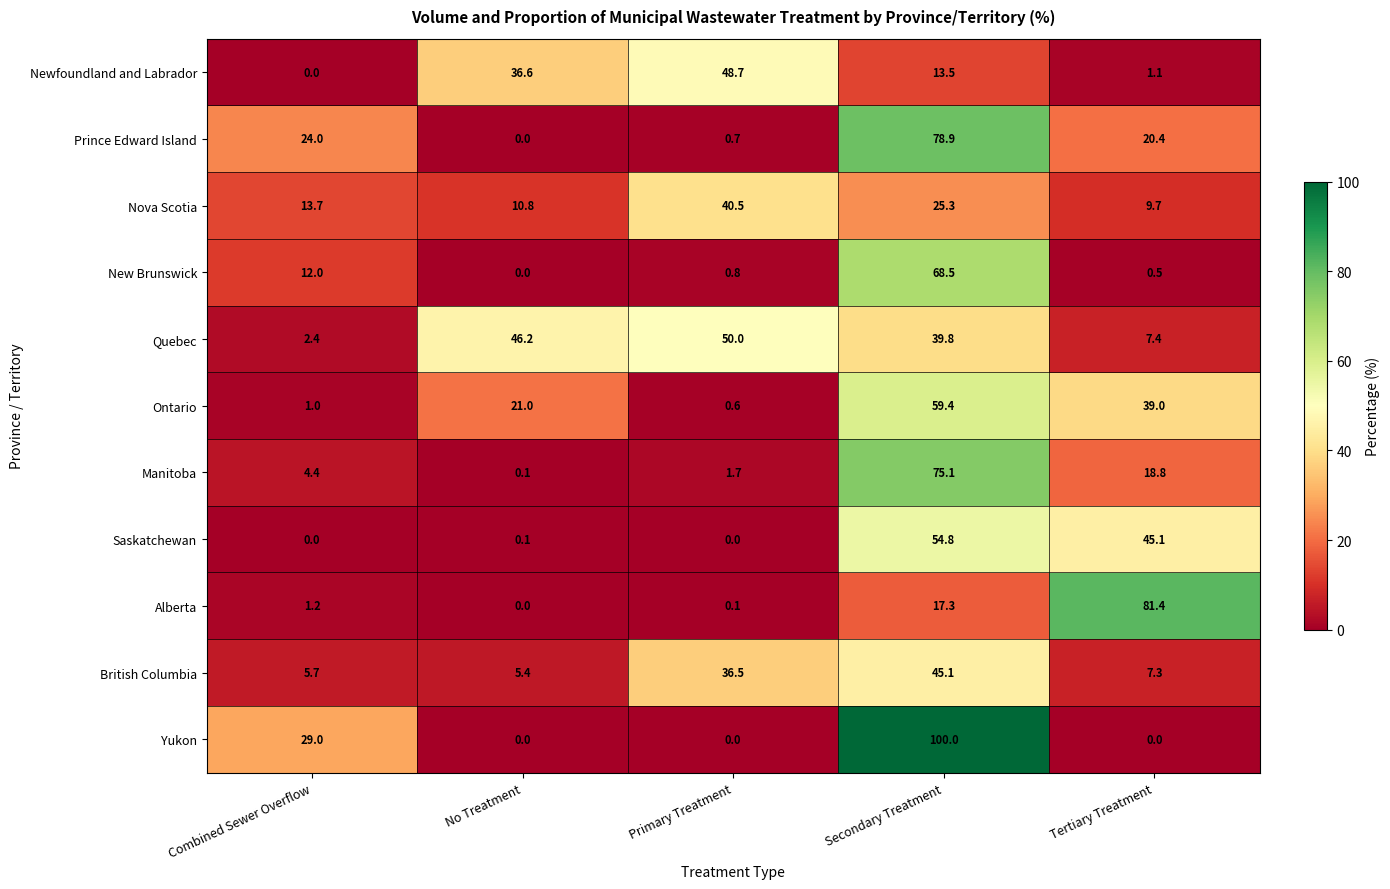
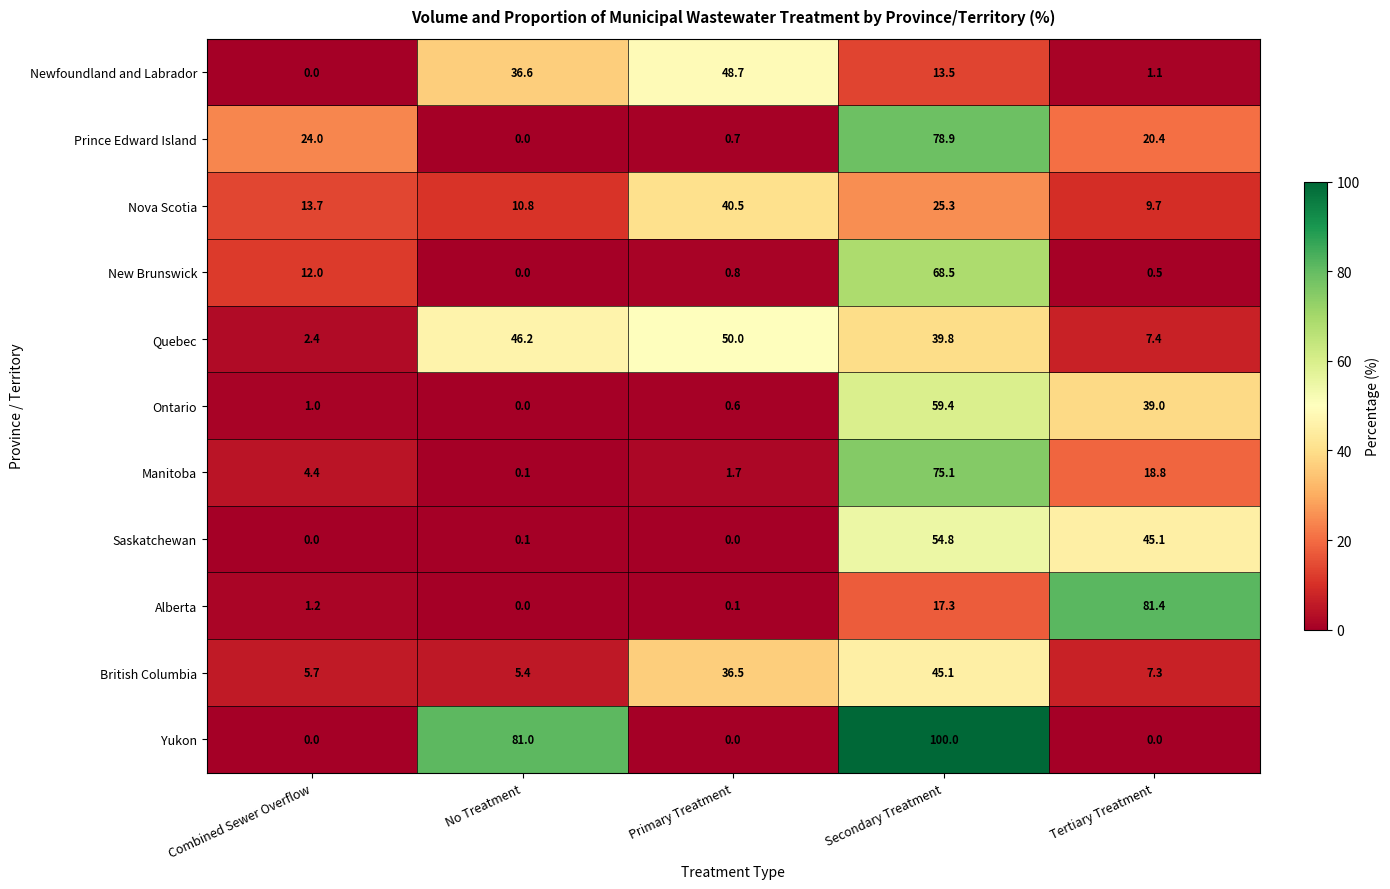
  {
    "Newfoundland and Labrador": {
      "Combined Sewer Overflow": 0.0,
      "No Treatment": 36.6,
      "Primary Treatment": 48.7,
      "Secondary Treatment": 13.5,
      "Tertiary Treatment": 1.1
    },
    "Prince Edward Island": {
      "Combined Sewer Overflow": 24.0,
      "No Treatment": 0.0,
      "Primary Treatment": 0.7,
      "Secondary Treatment": 78.9,
      "Tertiary Treatment": 20.4
    },
    "Nova Scotia": {
      "Combined Sewer Overflow": 13.7,
      "No Treatment": 10.8,
      "Primary Treatment": 40.5,
      "Secondary Treatment": 25.3,
      "Tertiary Treatment": 9.7
    },
    "New Brunswick": {
      "Combined Sewer Overflow": 12.0,
      "No Treatment": 0.0,
      "Primary Treatment": 0.8,
      "Secondary Treatment": 68.5,
      "Tertiary Treatment": 0.5
    },
    "Quebec": {
      "Combined Sewer Overflow": 2.4,
      "No Treatment": 46.2,
      "Primary Treatment": 50.0,
      "Secondary Treatment": 39.8,
      "Tertiary Treatment": 7.4
    },
    "Ontario": {
      "Combined Sewer Overflow": 1.0,
-     "No Treatment": 21.0,
+     "No Treatment": 0.0,
      "Primary Treatment": 0.6,
      "Secondary Treatment": 59.4,
      "Tertiary Treatment": 39.0
    },
    "Manitoba": {
      "Combined Sewer Overflow": 4.4,
      "No Treatment": 0.1,
      "Primary Treatment": 1.7,
      "Secondary Treatment": 75.1,
      "Tertiary Treatment": 18.8
    },
    "Saskatchewan": {
      "Combined Sewer Overflow": 0.0,
      "No Treatment": 0.1,
      "Primary Treatment": 0.0,
      "Secondary Treatment": 54.8,
      "Tertiary Treatment": 45.1
    },
    "Alberta": {
      "Combined Sewer Overflow": 1.2,
      "No Treatment": 0.0,
      "Primary Treatment": 0.1,
      "Secondary Treatment": 17.3,
      "Tertiary Treatment": 81.4
    },
    "British Columbia": {
      "Combined Sewer Overflow": 5.7,
      "No Treatment": 5.4,
      "Primary Treatment": 36.5,
      "Secondary Treatment": 45.1,
      "Tertiary Treatment": 7.3
    },
    "Yukon": {
-     "Combined Sewer Overflow": 29.0,
-     "No Treatment": 0.0,
+     "Combined Sewer Overflow": 0.0,
+     "No Treatment": 81.0,
      "Primary Treatment": 0.0,
      "Secondary Treatment": 100.0,
      "Tertiary Treatment": 0.0
    }
  }
